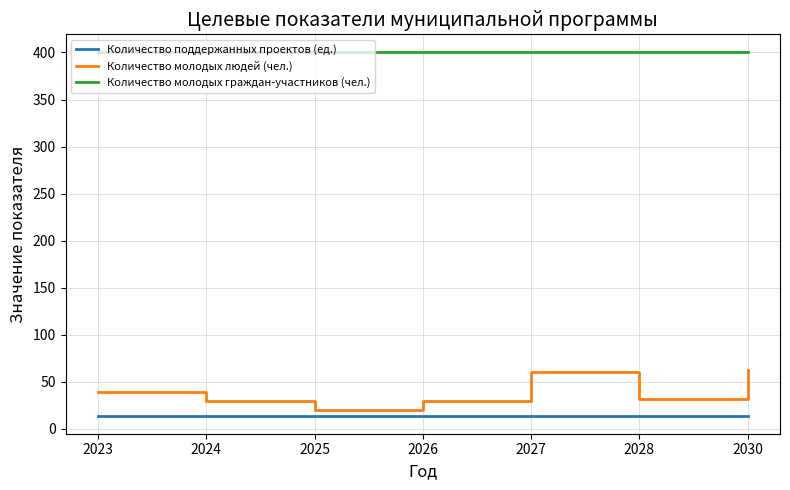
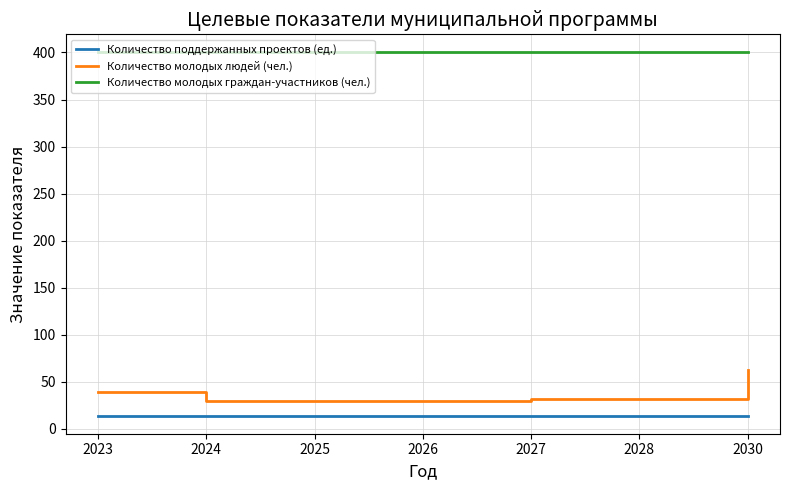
  {
    "Количество поддержанных проектов (ед.)": {
      "2023": 10,
      "2024": 10,
      "2025": 10,
      "2026": 10,
      "2027": 10,
      "2028": 10,
      "2030": 10
    },
    "Количество молодых людей (чел.)": {
      "2023": 40,
      "2024": 30,
-     "2025": 20,
+     "2025": 30,
      "2026": 30,
-     "2027": 60,
+     "2027": 30,
      "2028": 30,
      "2030": 60
    },
    "Количество молодых граждан-участников (чел.)": {
      "2026": 400,
      "2027": 400,
      "2028": 400,
      "2030": 400
    }
  }
